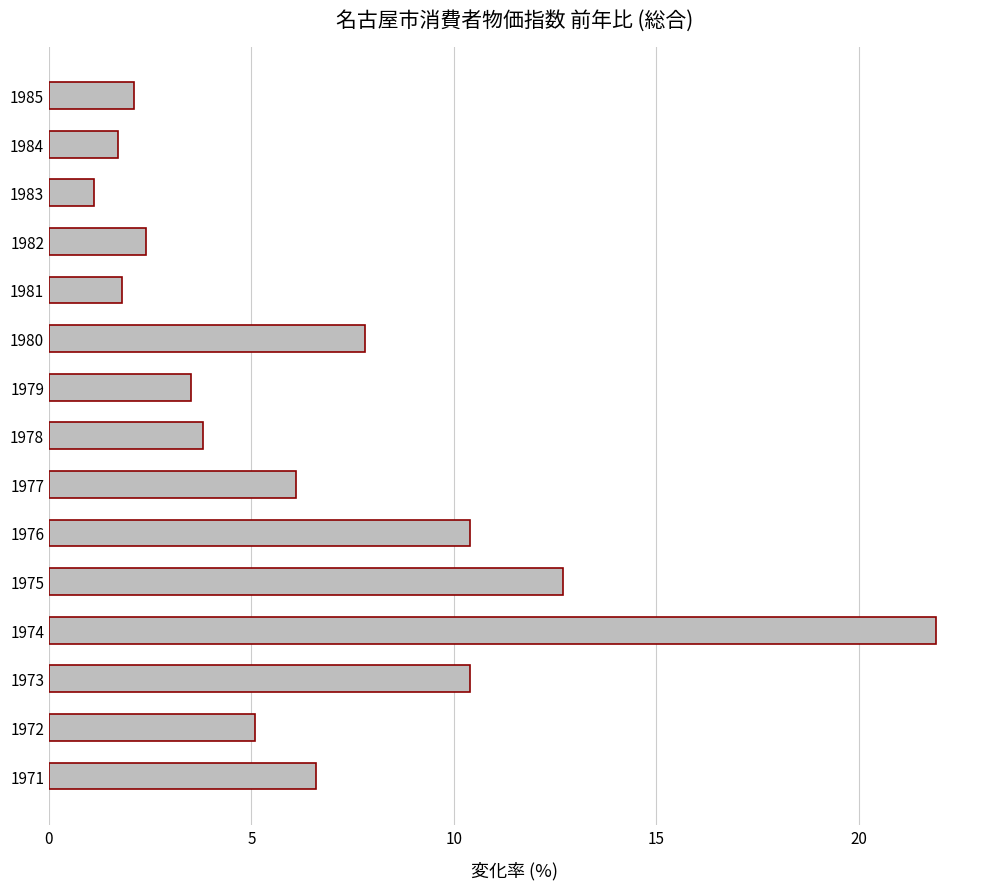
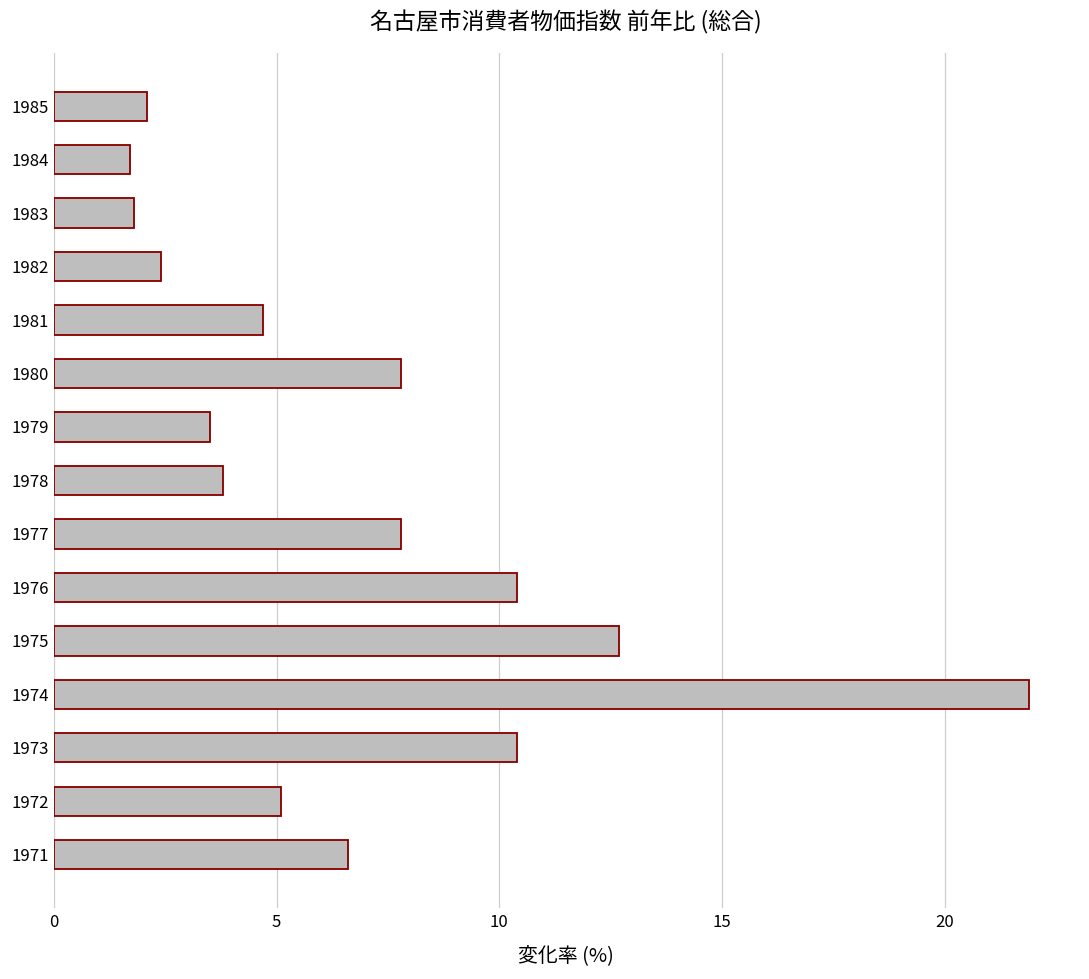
  {
    "1985": 2.1,
    "1984": 1.7,
-   "1983": 1.1,
+   "1983": 1.8,
    "1982": 2.4,
-   "1981": 1.8,
+   "1981": 4.7,
    "1980": 7.8,
    "1979": 3.5,
    "1978": 3.8,
-   "1977": 6.1,
+   "1977": 7.8,
    "1976": 10.4,
    "1975": 12.7,
    "1974": 21.9,
    "1973": 10.4,
    "1972": 5.1,
    "1971": 6.6
  }
